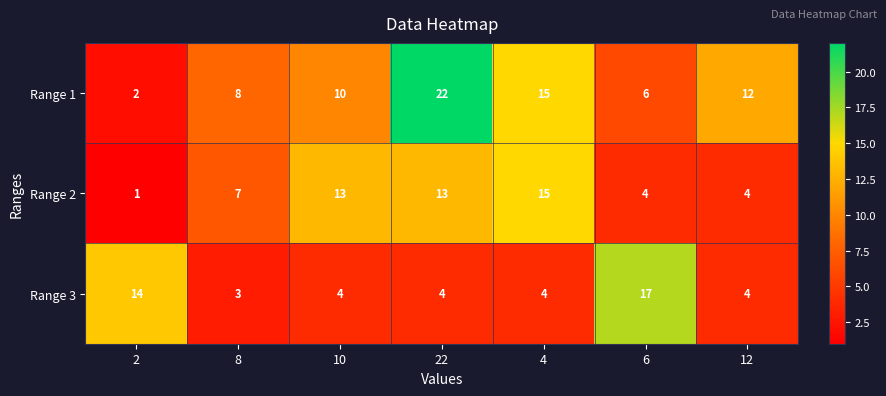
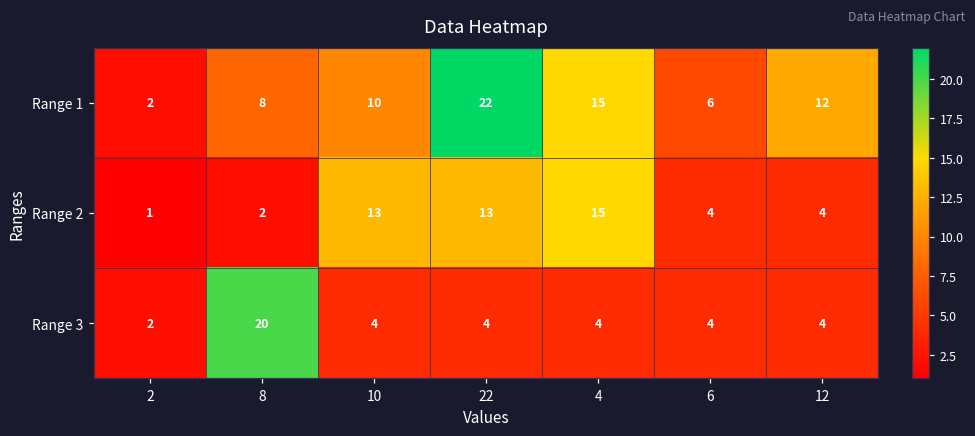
  {
    "Range 1": {
      "2": 2,
      "8": 8,
      "10": 10,
      "22": 22,
      "4": 15,
      "6": 6,
      "12": 12
    },
    "Range 2": {
      "2": 1,
-     "8": 7,
+     "8": 2,
      "10": 13,
      "22": 13,
      "4": 15,
      "6": 4,
      "12": 4
    },
    "Range 3": {
-     "2": 14,
-     "8": 3,
+     "2": 2,
+     "8": 20,
      "10": 4,
      "22": 4,
      "4": 4,
-     "6": 17,
+     "6": 4,
      "12": 4
    }
  }
